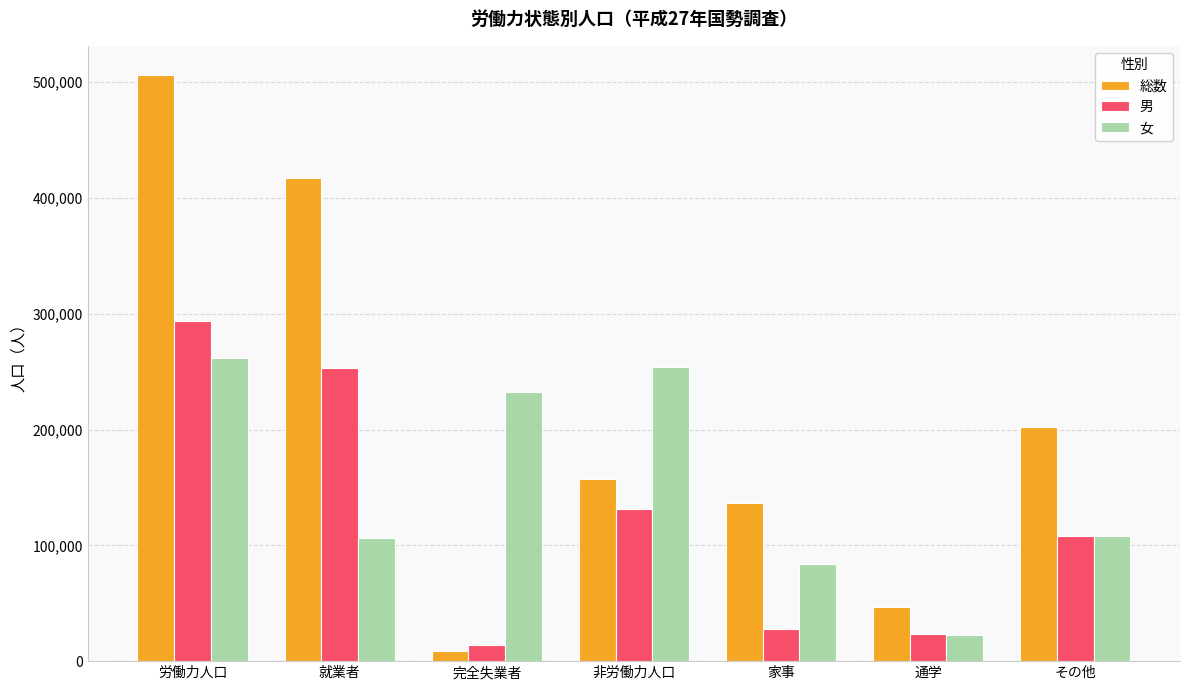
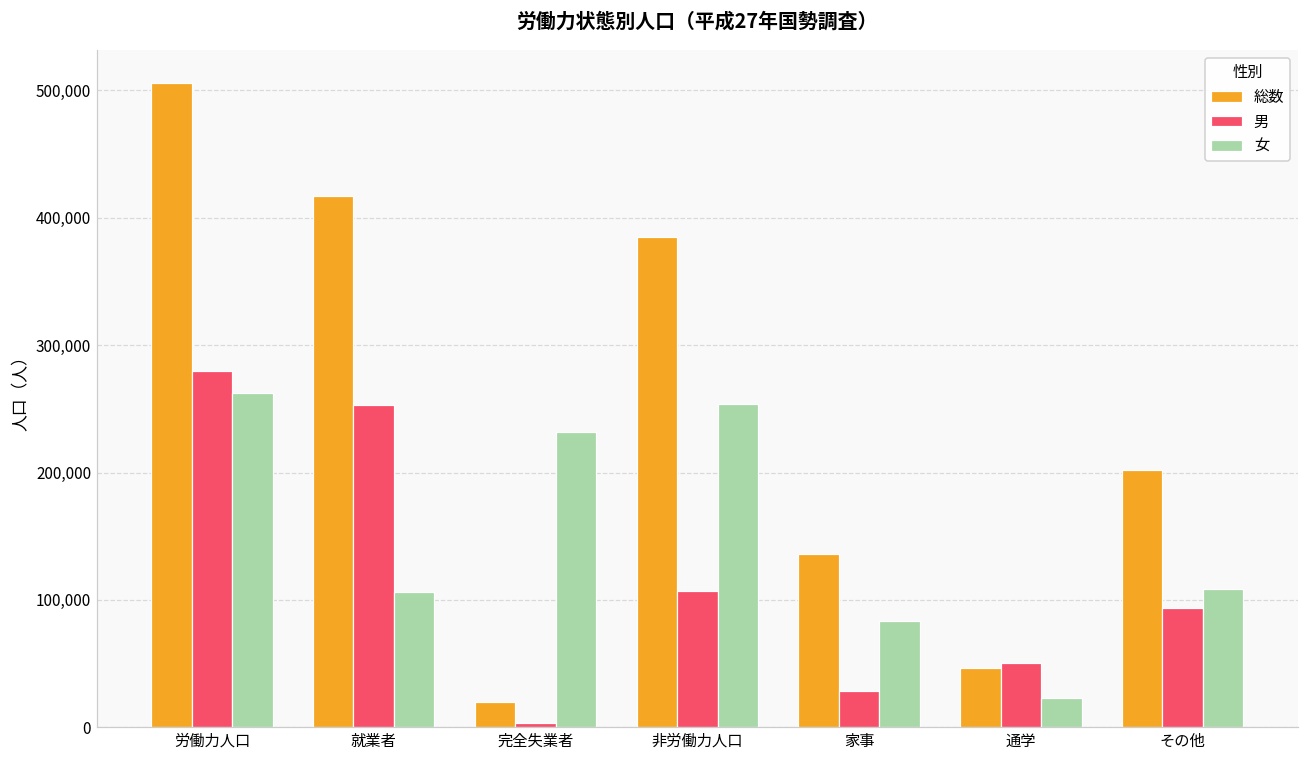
  {
    "総数": {
      "労働力人口": "506,000",
      "就業者": "417,000",
-     "完全失業者": "9,000",
-     "非労働力人口": "157,000",
+     "完全失業者": "20,000",
+     "非労働力人口": "385,000",
      "家事": "136,000",
      "通学": "47,000",
      "その他": "202,000"
    },
    "男": {
-     "労働力人口": "294,000",
+     "労働力人口": "280,000",
      "就業者": "253,000",
-     "完全失業者": "14,000",
-     "非労働力人口": "131,000",
+     "完全失業者": "4,000",
+     "非労働力人口": "107,000",
      "家事": "28,000",
-     "通学": "24,000",
-     "その他": "108,000"
+     "通学": "50,000",
+     "その他": "94,000"
    },
    "女": {
      "労働力人口": "262,000",
      "就業者": "106,000",
      "完全失業者": "232,000",
      "非労働力人口": "254,000",
      "家事": "84,000",
      "通学": "23,000",
      "その他": "108,000"
    }
  }
